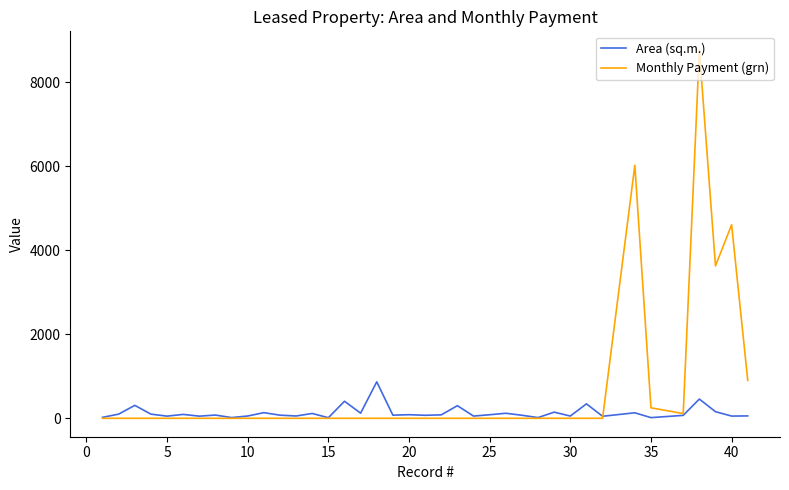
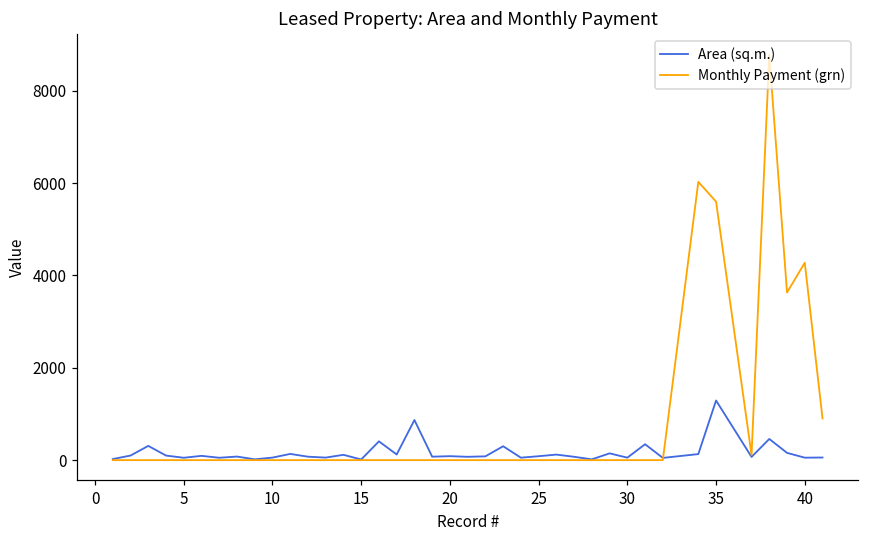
  {
    "Area (sq.m.)": {
      "20": 100,
      "25": 100,
-     "35": 0,
+     "35": 1300,
      "40": 100
    },
    "Monthly Payment (grn)": {
      "20": 0,
      "25": 0,
-     "35": 300,
-     "40": 4600
+     "35": 5600,
+     "40": 4300
    }
  }
